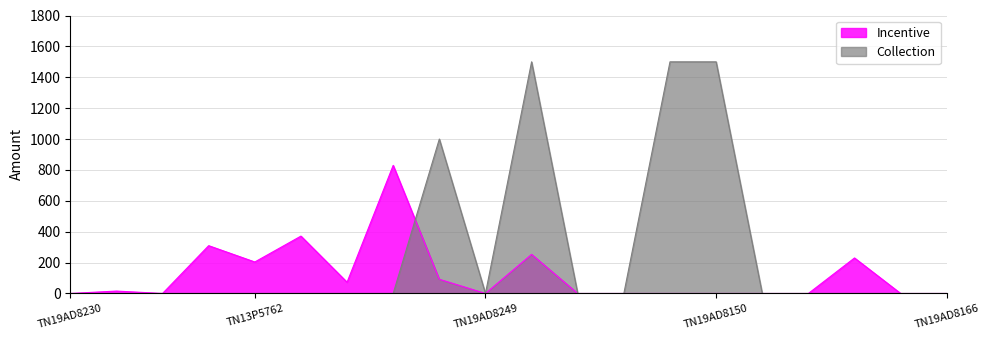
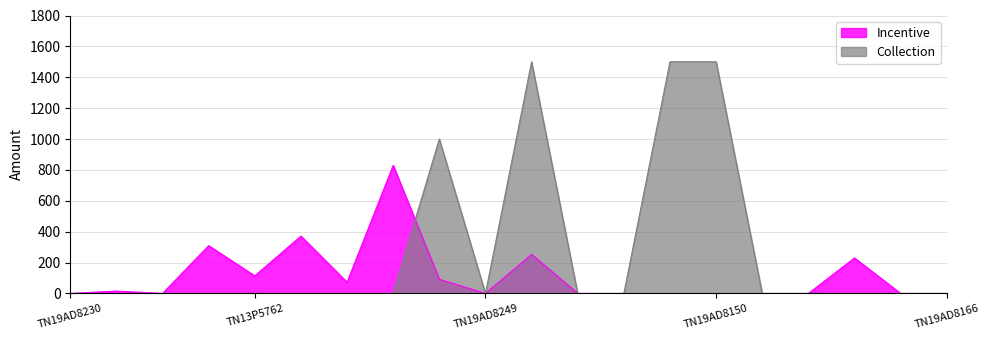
  {
    "Incentive": {
-     "TN13P5762": 200,
+     "TN13P5762": 110,
      "TN19AD8150": 0
    },
    "Collection": {
      "TN13P5762": 0,
      "TN19AD8150": 1500
    }
  }
